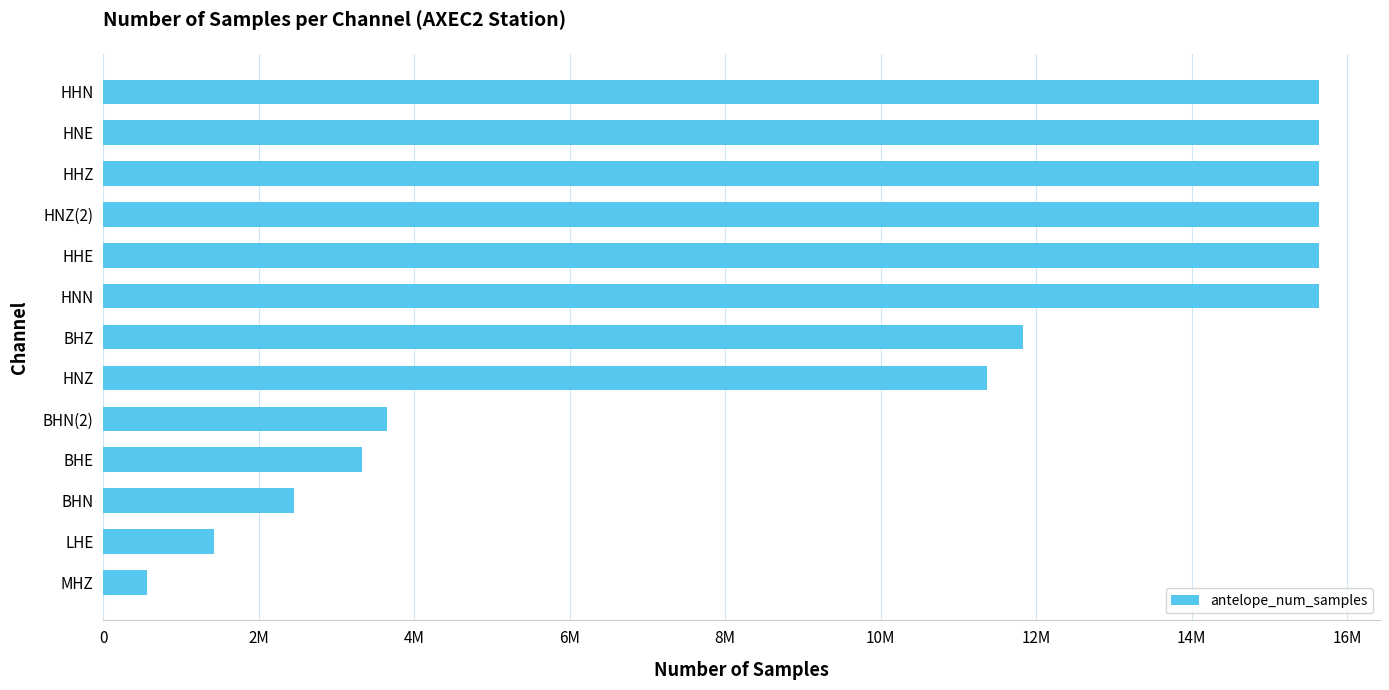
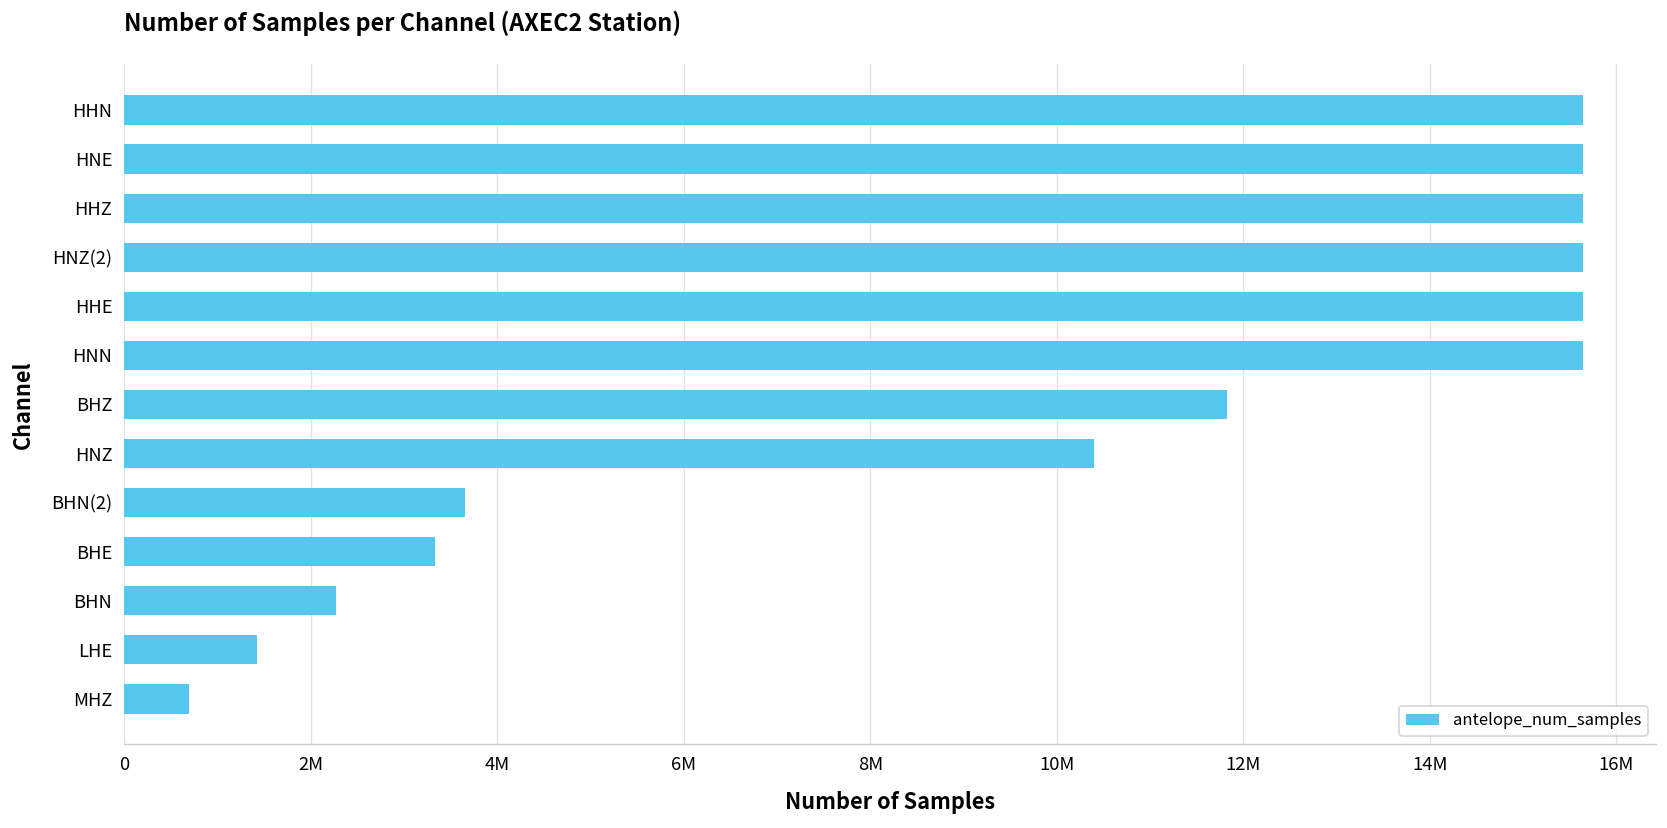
  {
    "HHN": 15600000,
    "HNE": 15600000,
    "HHZ": 15600000,
    "HNZ(2)": 15600000,
    "HHE": 15600000,
    "HNN": 15600000,
    "BHZ": 11800000,
-   "HNZ": 11400000,
+   "HNZ": 10400000,
    "BHN(2)": 3700000,
    "BHE": 3300000,
-   "BHN": 2500000,
+   "BHN": 2300000,
    "LHE": 1400000,
-   "MHZ": 600000
+   "MHZ": 700000
  }
